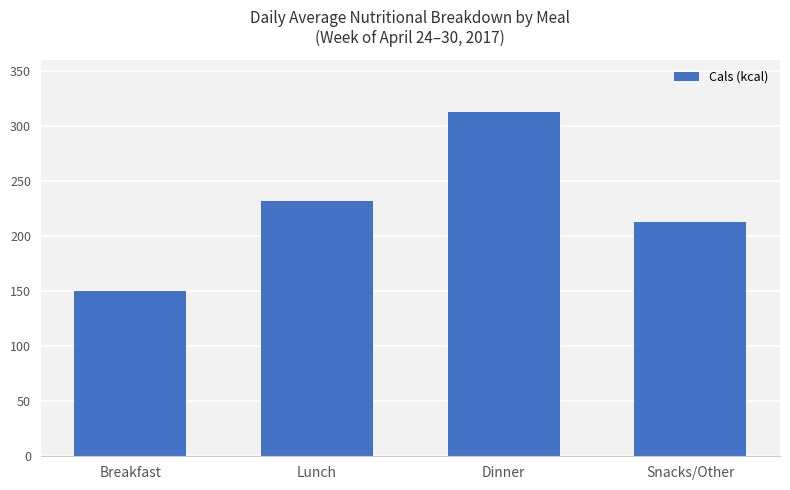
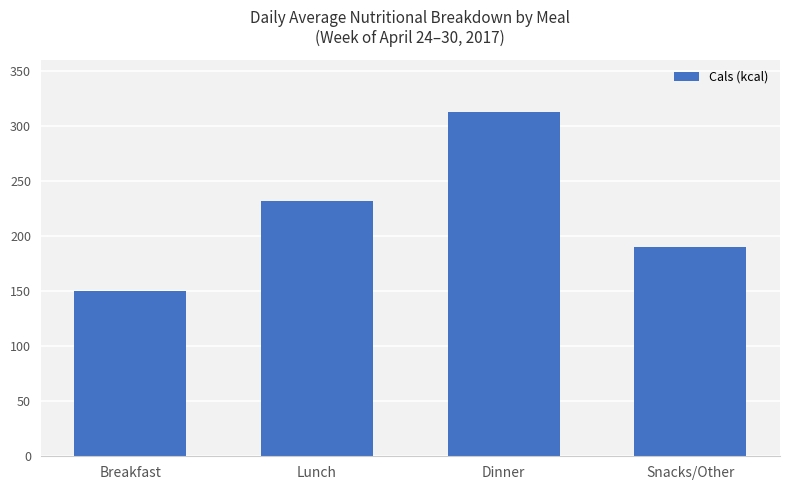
  {
    "Breakfast": 150,
    "Lunch": 232,
    "Dinner": 312,
-   "Snacks/Other": 213
+   "Snacks/Other": 190
  }
